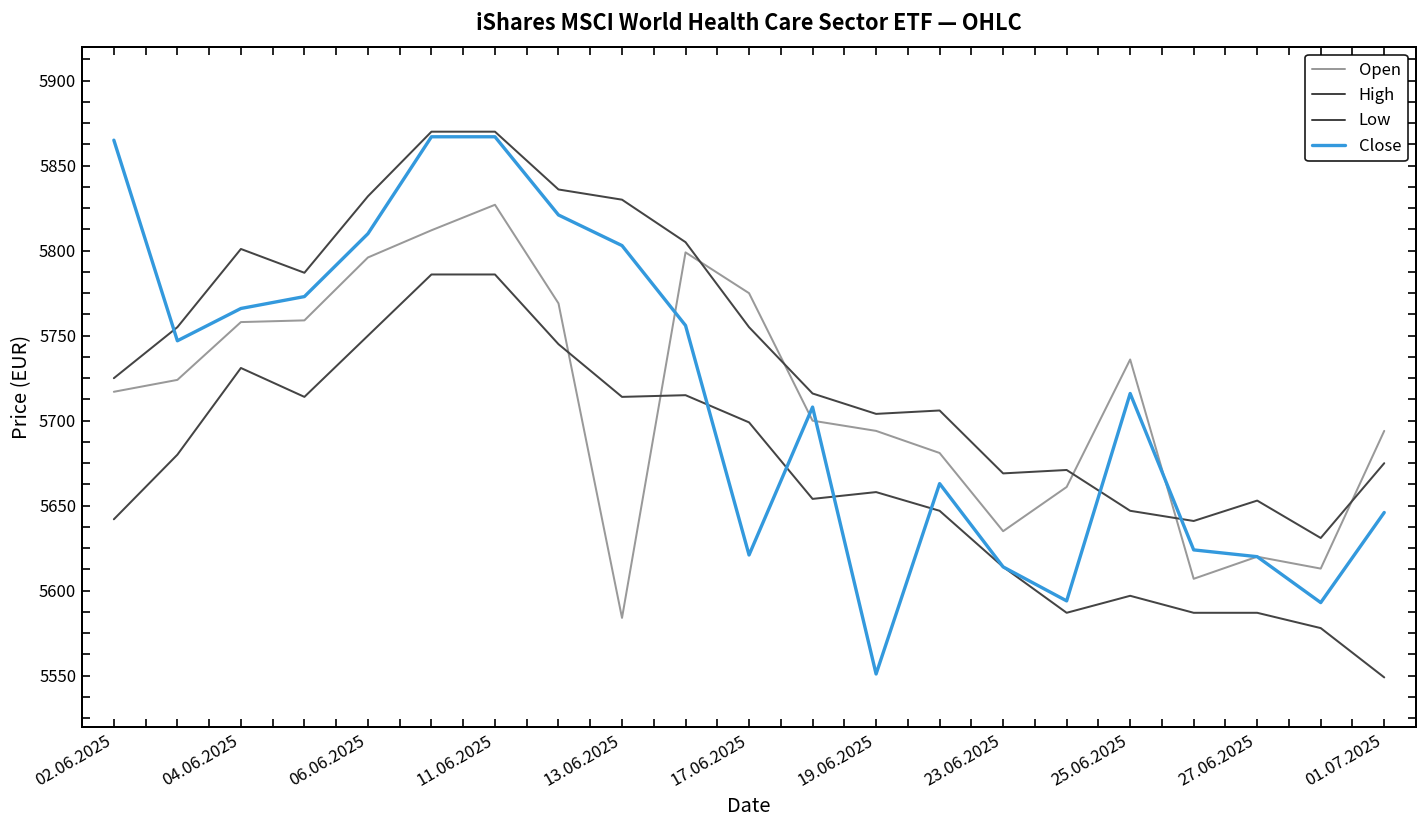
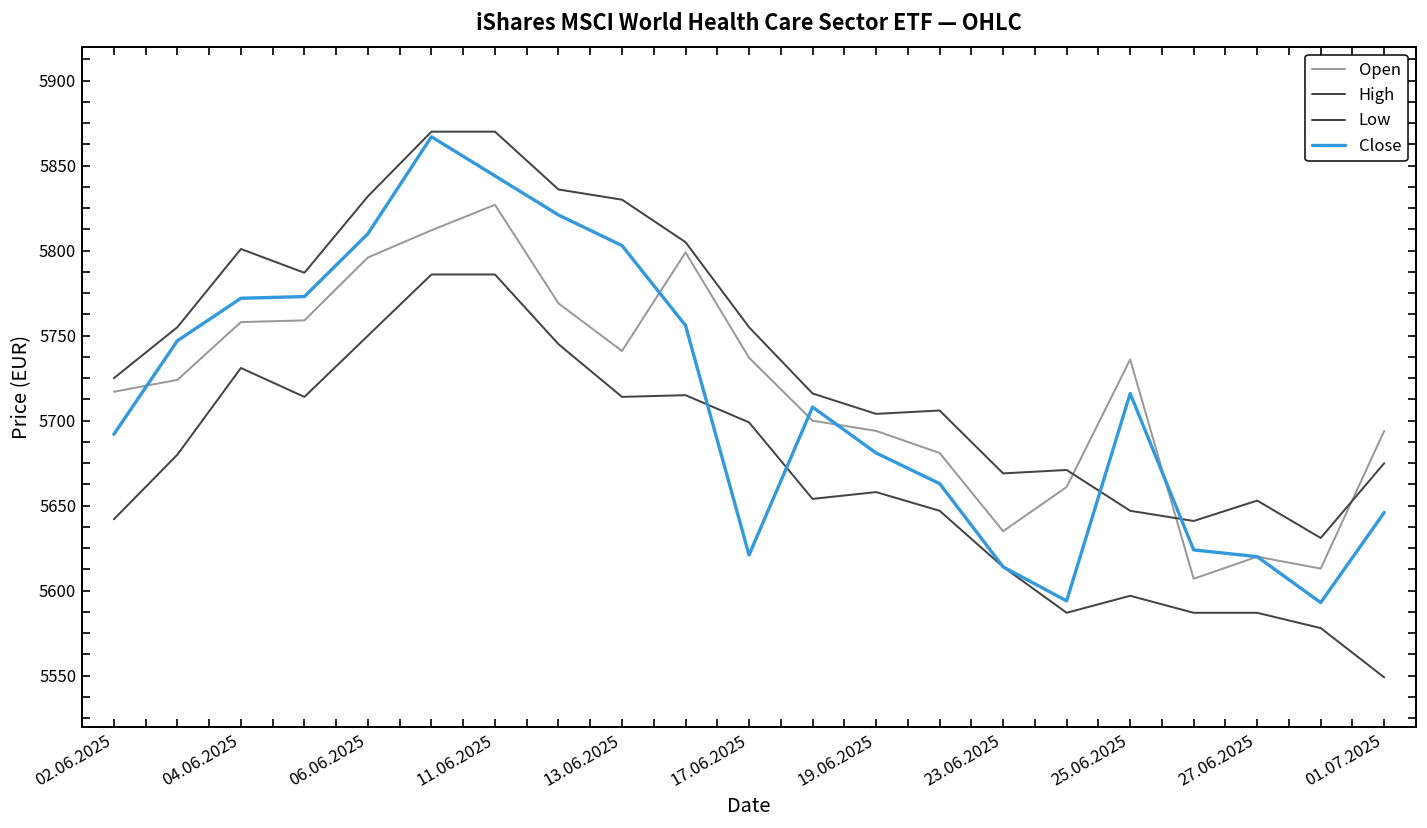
  {
    "Open": {
      "02.06.2025": 5717,
      "04.06.2025": 5758,
      "06.06.2025": 5796,
      "11.06.2025": 5827,
-     "13.06.2025": 5584,
-     "17.06.2025": 5775,
+     "13.06.2025": 5741,
+     "17.06.2025": 5737,
      "19.06.2025": 5694,
      "23.06.2025": 5635,
      "25.06.2025": 5736,
      "01.07.2025": 5694
    },
    "Close": {
-     "02.06.2025": 5865,
-     "04.06.2025": 5766,
+     "02.06.2025": 5692,
+     "04.06.2025": 5772,
      "06.06.2025": 5810,
-     "11.06.2025": 5867,
+     "11.06.2025": 5844,
      "13.06.2025": 5803,
      "17.06.2025": 5621,
-     "19.06.2025": 5551,
+     "19.06.2025": 5681,
      "25.06.2025": 5716,
      "01.07.2025": 5646
    }
  }
